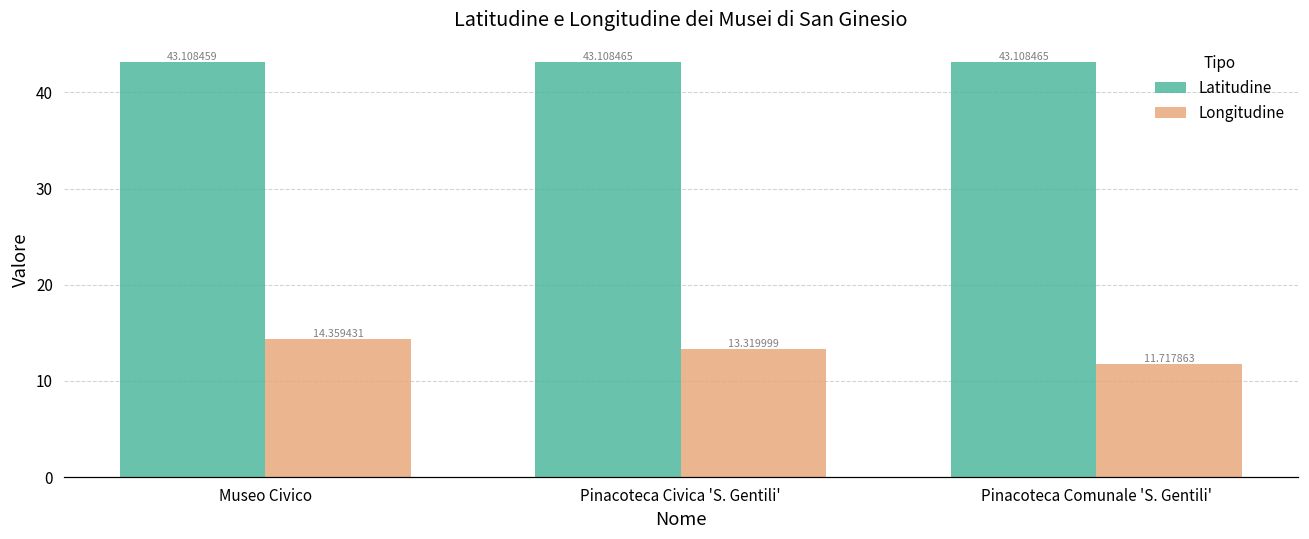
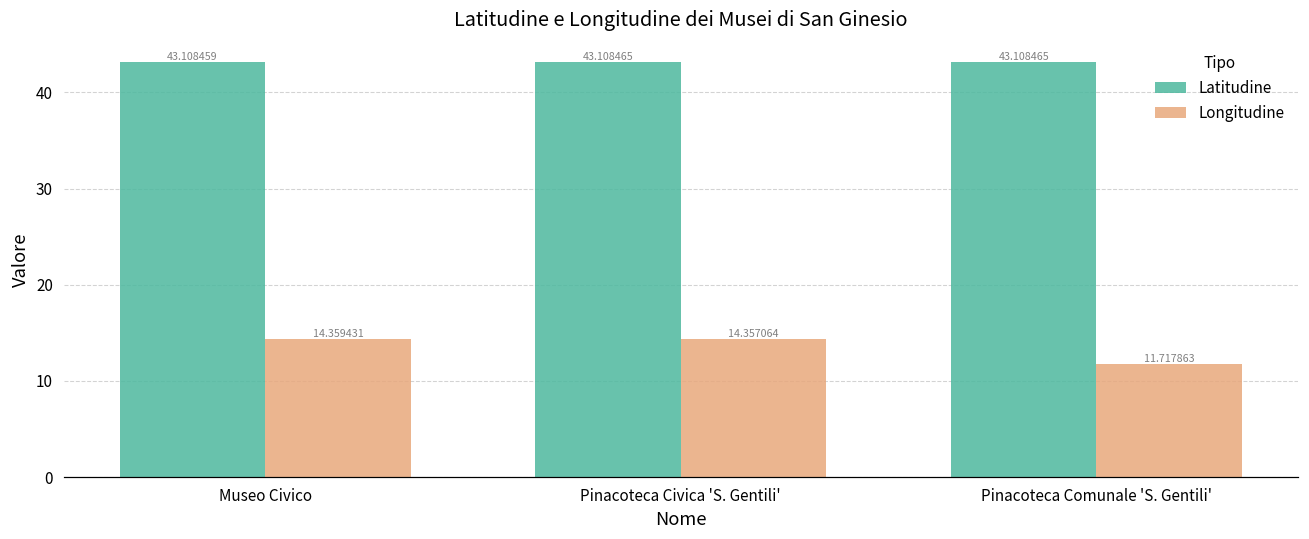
  {
    "Latitudine": {
      "Museo Civico": 43.108459,
      "Pinacoteca Civica 'S. Gentili'": 43.108465,
      "Pinacoteca Comunale 'S. Gentili'": 43.108465
    },
    "Longitudine": {
      "Museo Civico": 14.359431,
-     "Pinacoteca Civica 'S. Gentili'": 13.319999,
+     "Pinacoteca Civica 'S. Gentili'": 14.357064,
      "Pinacoteca Comunale 'S. Gentili'": 11.717863
    }
  }
